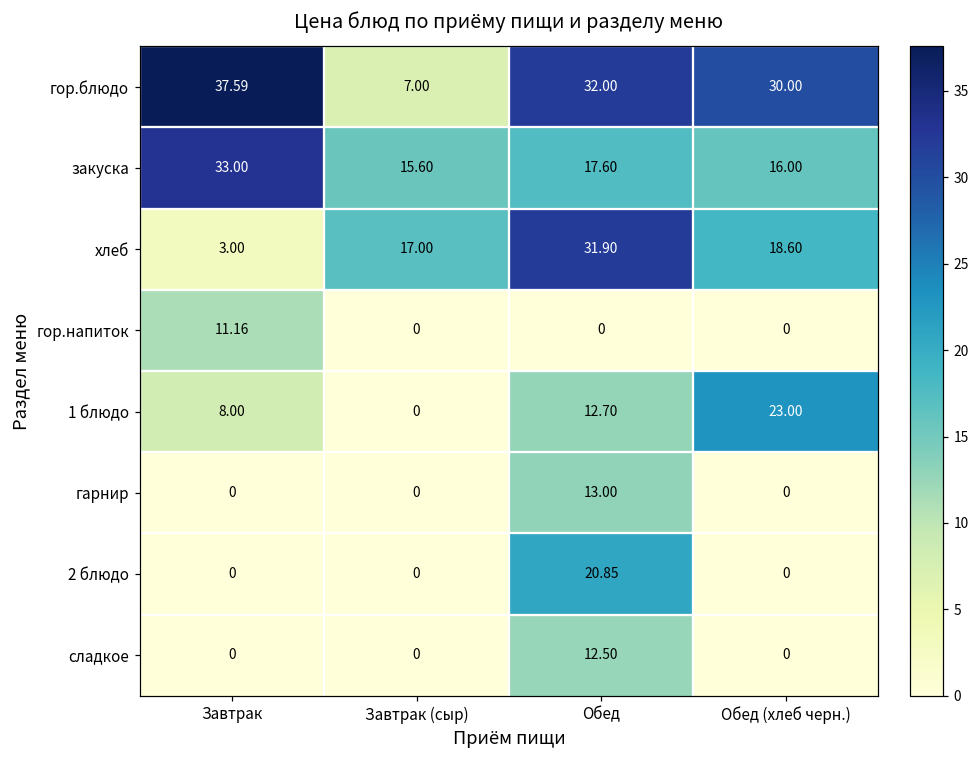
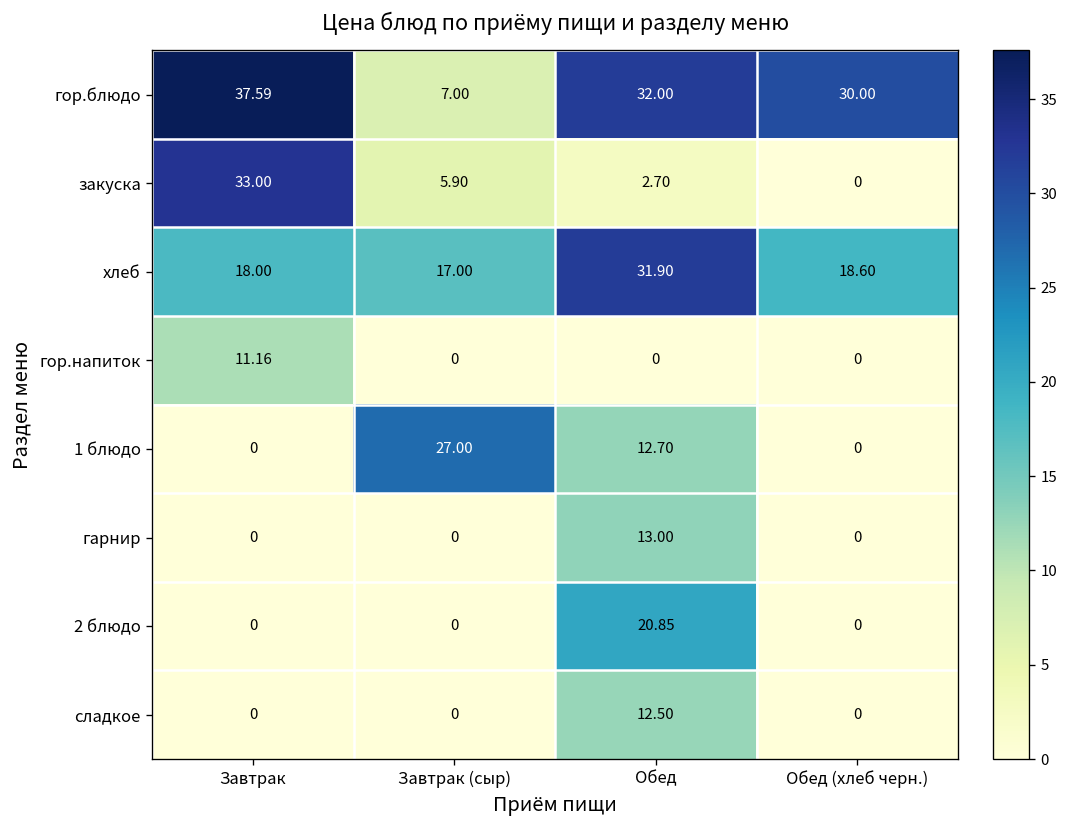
  {
    "гор.блюдо": {
      "Завтрак": 37.59,
      "Завтрак (сыр)": 7.00,
      "Обед": 32.00,
      "Обед (хлеб черн.)": 30.00
    },
    "закуска": {
      "Завтрак": 33.00,
-     "Завтрак (сыр)": 15.60,
-     "Обед": 17.60,
-     "Обед (хлеб черн.)": 16.00
+     "Завтрак (сыр)": 5.90,
+     "Обед": 2.70,
+     "Обед (хлеб черн.)": 0
    },
    "хлеб": {
-     "Завтрак": 3.00,
+     "Завтрак": 18.00,
      "Завтрак (сыр)": 17.00,
      "Обед": 31.90,
      "Обед (хлеб черн.)": 18.60
    },
    "гор.напиток": {
      "Завтрак": 11.16,
      "Завтрак (сыр)": 0,
      "Обед": 0,
      "Обед (хлеб черн.)": 0
    },
    "1 блюдо": {
-     "Завтрак": 8.00,
-     "Завтрак (сыр)": 0,
+     "Завтрак": 0,
+     "Завтрак (сыр)": 27.00,
      "Обед": 12.70,
-     "Обед (хлеб черн.)": 23.00
+     "Обед (хлеб черн.)": 0
    },
    "гарнир": {
      "Завтрак": 0,
      "Завтрак (сыр)": 0,
      "Обед": 13.00,
      "Обед (хлеб черн.)": 0
    },
    "2 блюдо": {
      "Завтрак": 0,
      "Завтрак (сыр)": 0,
      "Обед": 20.85,
      "Обед (хлеб черн.)": 0
    },
    "сладкое": {
      "Завтрак": 0,
      "Завтрак (сыр)": 0,
      "Обед": 12.50,
      "Обед (хлеб черн.)": 0
    }
  }
